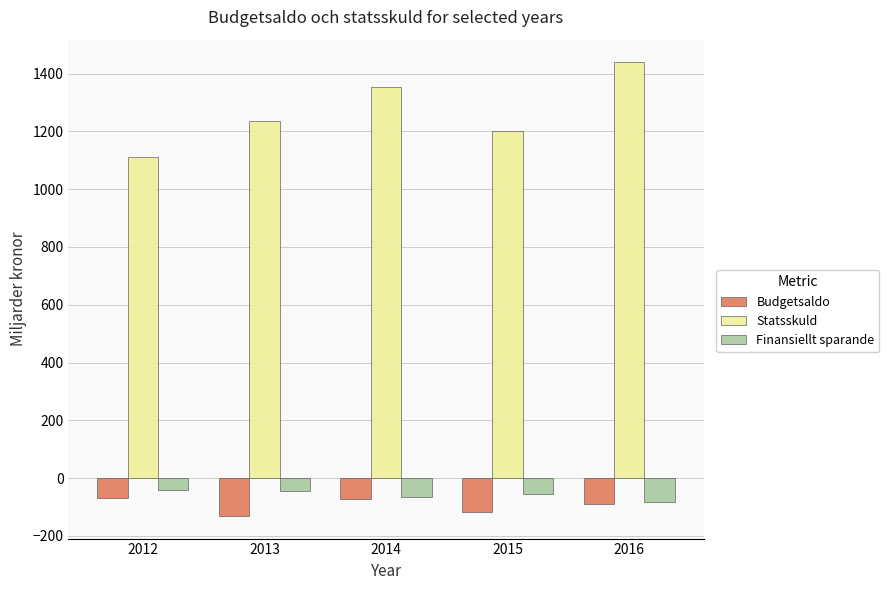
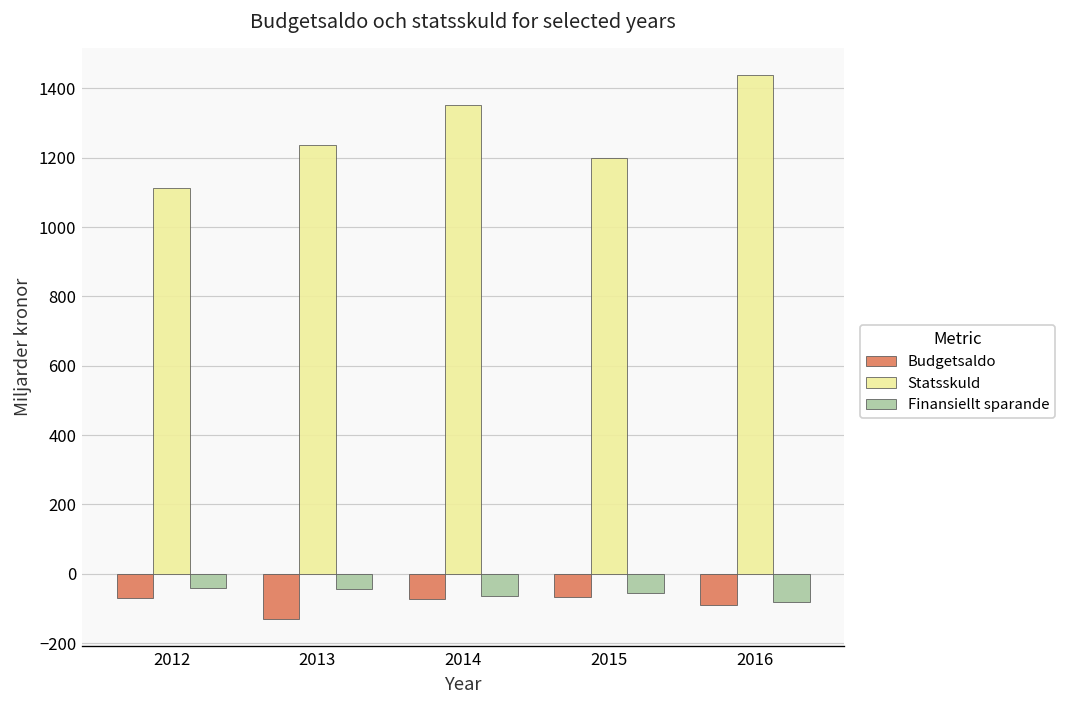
  {
    "Budgetsaldo": {
      "2012": -70,
      "2013": -130,
      "2014": -70,
-     "2015": -120,
+     "2015": -70,
      "2016": -90
    },
    "Statsskuld": {
      "2012": 1110,
      "2013": 1240,
      "2014": 1350,
      "2015": 1200,
      "2016": 1440
    },
    "Finansiellt sparande": {
      "2012": -40,
      "2013": -40,
      "2014": -60,
      "2015": -60,
      "2016": -80
    }
  }
